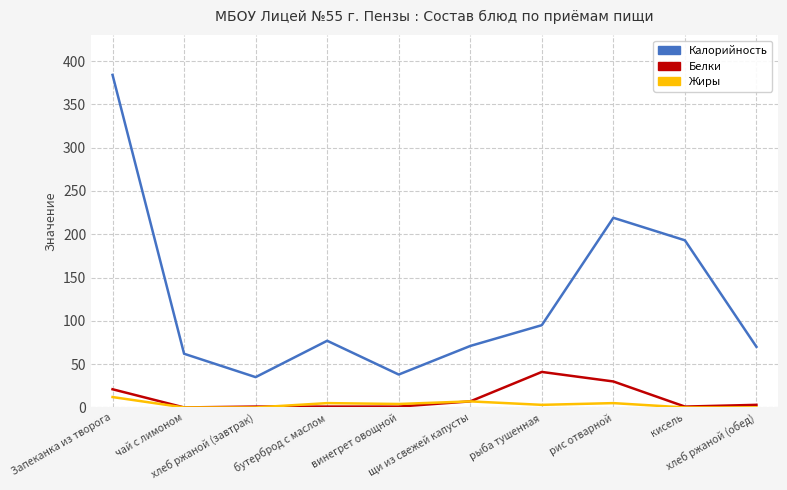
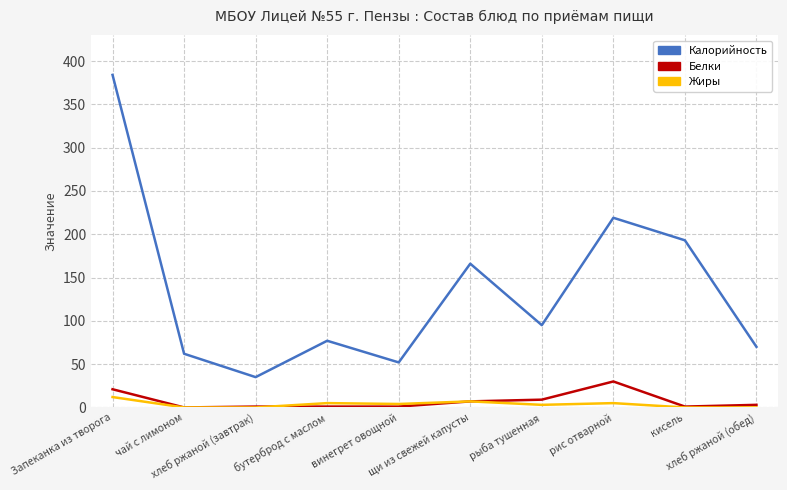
  {
    "Калорийность": {
      "Запеканка из творога": 380,
      "чай с лимоном": 60,
      "хлеб ржаной (завтрак)": 40,
      "бутерброд с маслом": 80,
-     "винегрет овощной": 40,
-     "щи из свежей капусты": 70,
+     "винегрет овощной": 50,
+     "щи из свежей капусты": 170,
      "рыба тушенная": 100,
      "рис отварной": 220,
      "кисель": 190,
      "хлеб ржаной (обед)": 70
    },
    "Белки": {
      "Запеканка из творога": 20,
      "бутерброд с маслом": 0,
      "винегрет овощной": 0,
-     "рыба тушенная": 40,
+     "рыба тушенная": 10,
      "рис отварной": 30,
      "хлеб ржаной (обед)": 0
    },
    "Жиры": {
      "Запеканка из творога": 10,
      "бутерброд с маслом": 10,
      "винегрет овощной": 0,
      "рыба тушенная": 0,
      "рис отварной": 10,
      "хлеб ржаной (обед)": 0
    }
  }
